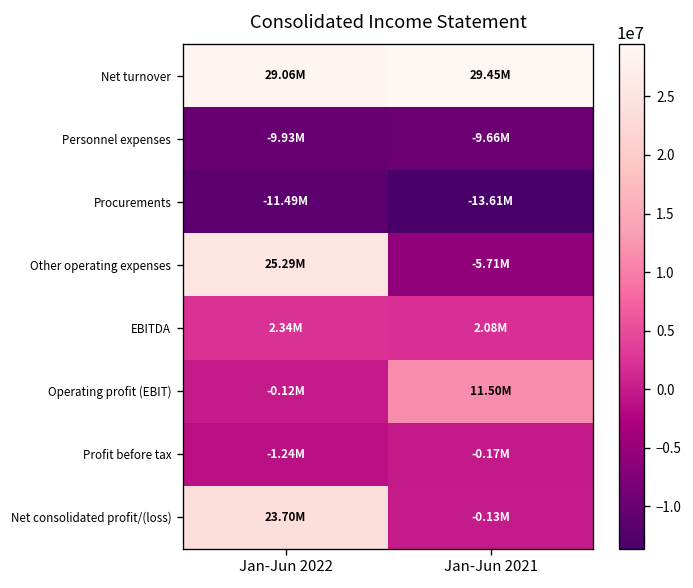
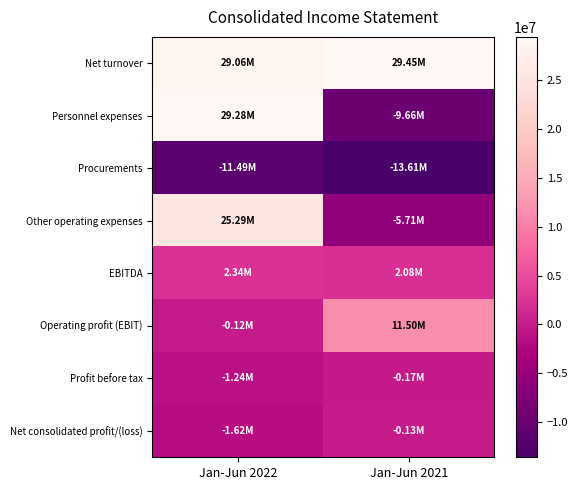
  {
    "Net turnover": {
      "Jan-Jun 2022": "29.06M",
      "Jan-Jun 2021": "29.45M"
    },
    "Personnel expenses": {
-     "Jan-Jun 2022": "-9.93M",
+     "Jan-Jun 2022": "29.28M",
      "Jan-Jun 2021": "-9.66M"
    },
    "Procurements": {
      "Jan-Jun 2022": "-11.49M",
      "Jan-Jun 2021": "-13.61M"
    },
    "Other operating expenses": {
      "Jan-Jun 2022": "25.29M",
      "Jan-Jun 2021": "-5.71M"
    },
    "EBITDA": {
      "Jan-Jun 2022": "2.34M",
      "Jan-Jun 2021": "2.08M"
    },
    "Operating profit (EBIT)": {
      "Jan-Jun 2022": "-0.12M",
      "Jan-Jun 2021": "11.50M"
    },
    "Profit before tax": {
      "Jan-Jun 2022": "-1.24M",
      "Jan-Jun 2021": "-0.17M"
    },
    "Net consolidated profit/(loss)": {
-     "Jan-Jun 2022": "23.70M",
+     "Jan-Jun 2022": "-1.62M",
      "Jan-Jun 2021": "-0.13M"
    }
  }
